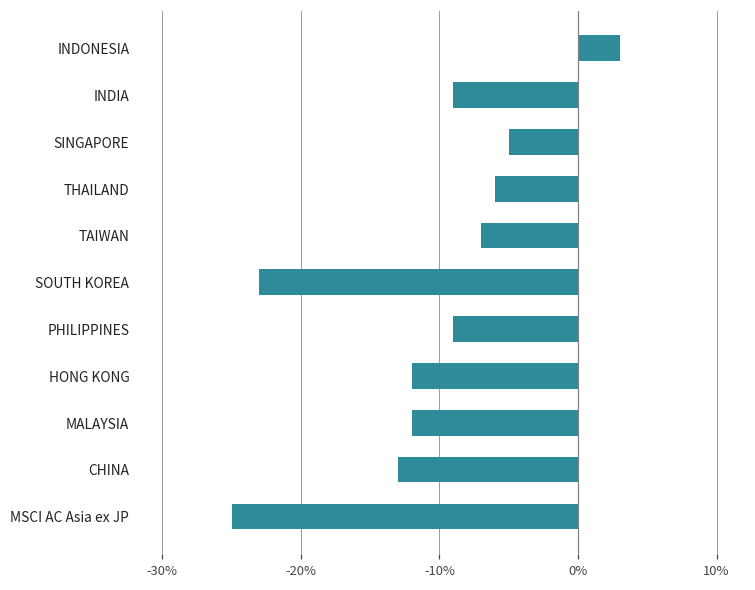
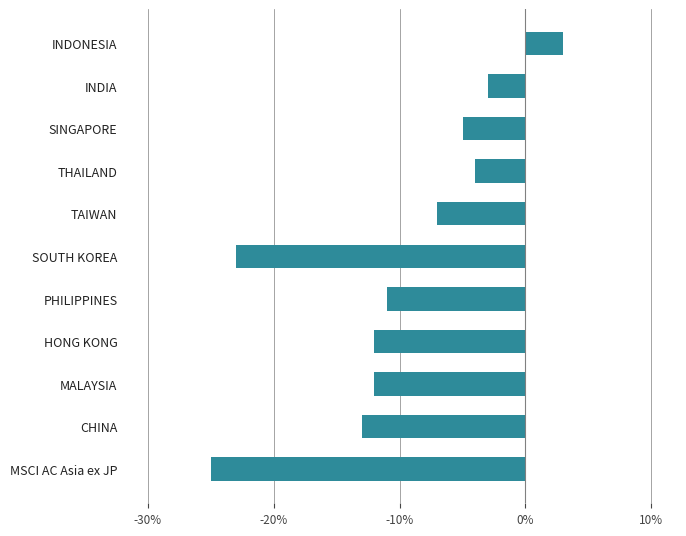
  {
    "INDONESIA": "3%",
-   "INDIA": "-9%",
+   "INDIA": "-3%",
    "SINGAPORE": "-5%",
-   "THAILAND": "-6%",
+   "THAILAND": "-4%",
    "TAIWAN": "-7%",
    "SOUTH KOREA": "-23%",
-   "PHILIPPINES": "-9%",
+   "PHILIPPINES": "-11%",
    "HONG KONG": "-12%",
    "MALAYSIA": "-12%",
    "CHINA": "-13%",
    "MSCI AC Asia ex JP": "-25%"
  }
